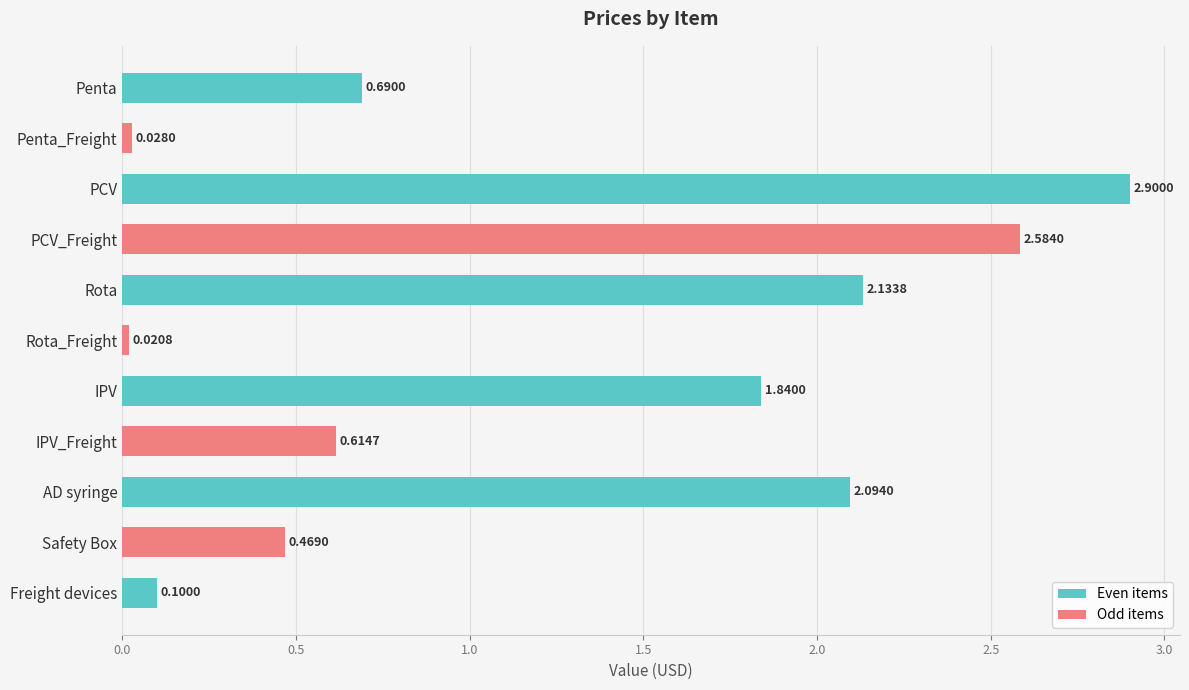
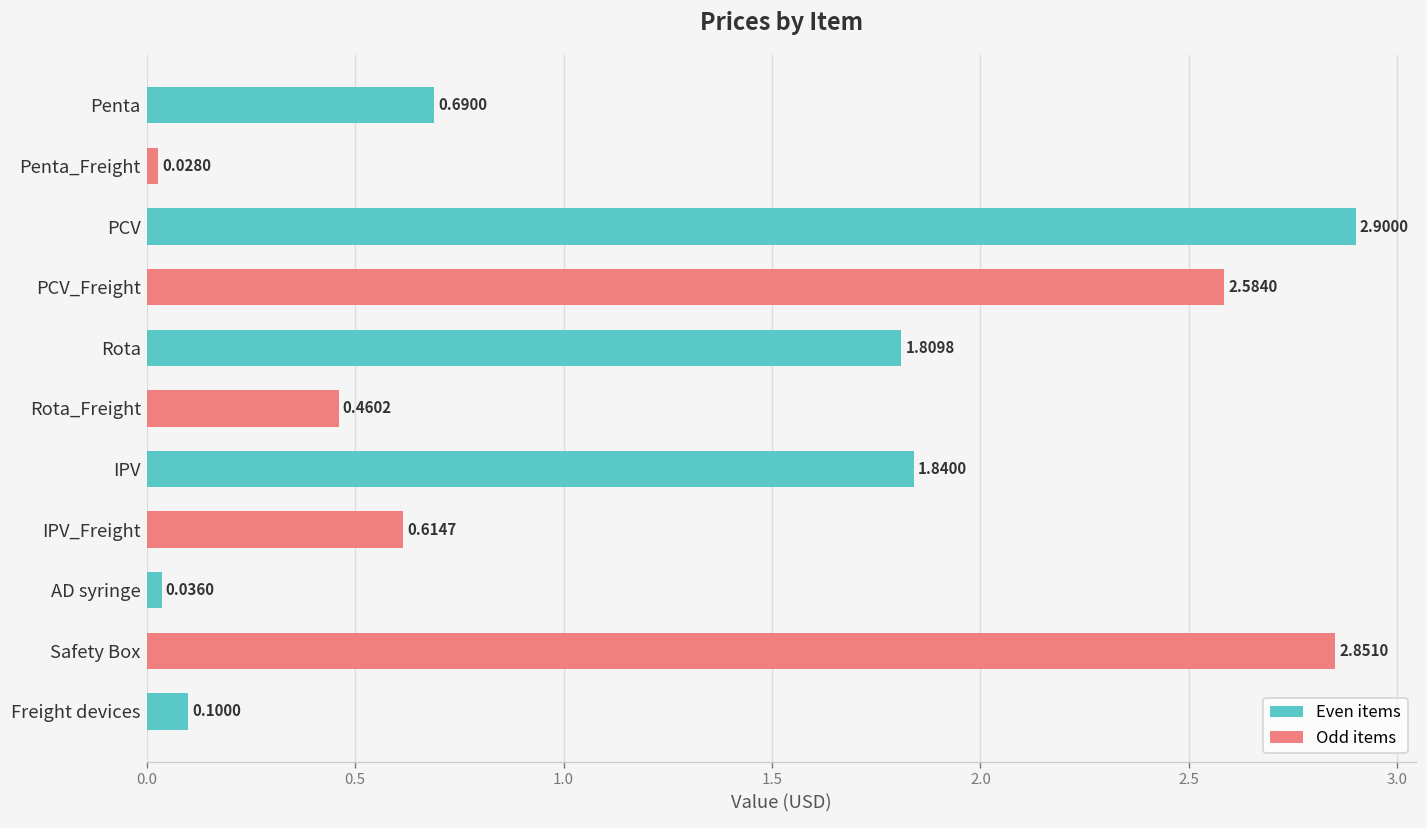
  {
    "Penta": 0.6900,
    "Penta_Freight": 0.0280,
    "PCV": 2.9000,
    "PCV_Freight": 2.5840,
-   "Rota": 2.1338,
-   "Rota_Freight": 0.0208,
+   "Rota": 1.8098,
+   "Rota_Freight": 0.4602,
    "IPV": 1.8400,
    "IPV_Freight": 0.6147,
-   "AD syringe": 2.0940,
-   "Safety Box": 0.4690,
+   "AD syringe": 0.0360,
+   "Safety Box": 2.8510,
    "Freight devices": 0.1000
  }
